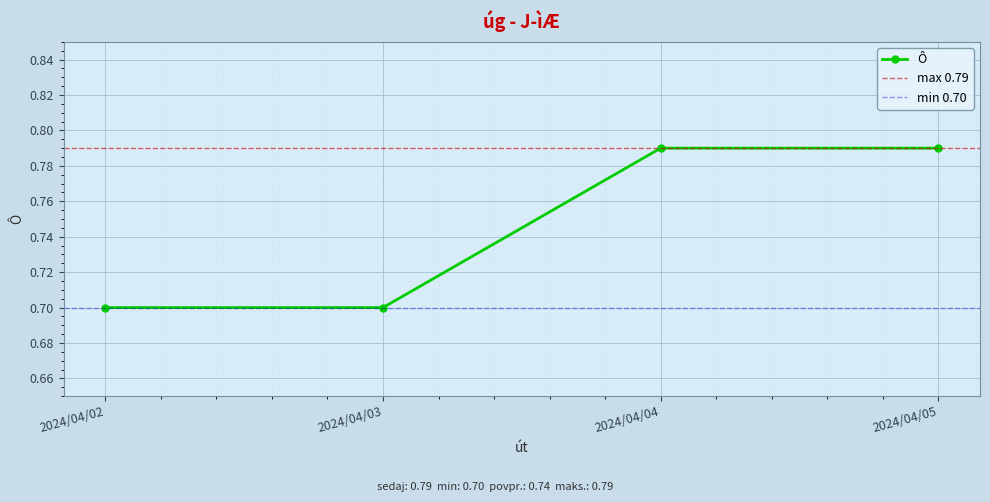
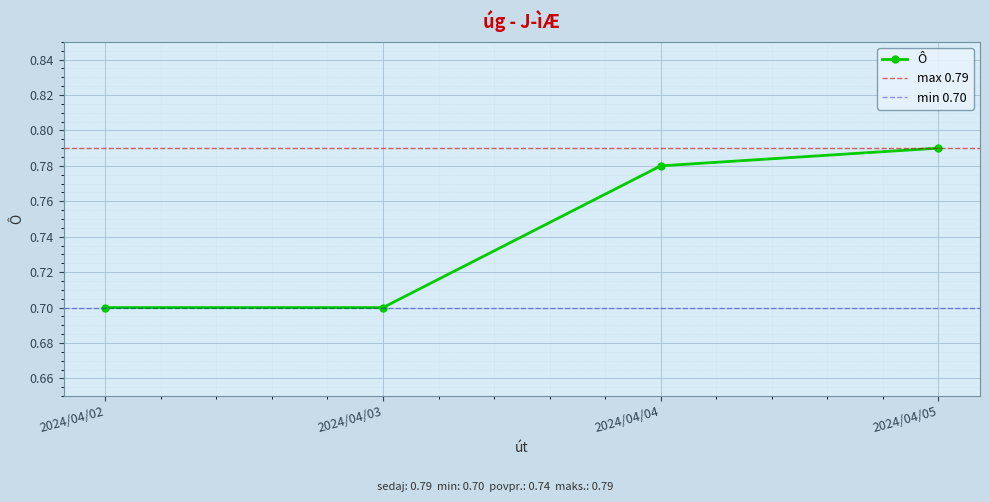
  {
    "2024/04/02": 0.70,
    "2024/04/03": 0.70,
-   "2024/04/04": 0.79,
+   "2024/04/04": 0.78,
    "2024/04/05": 0.79
  }
